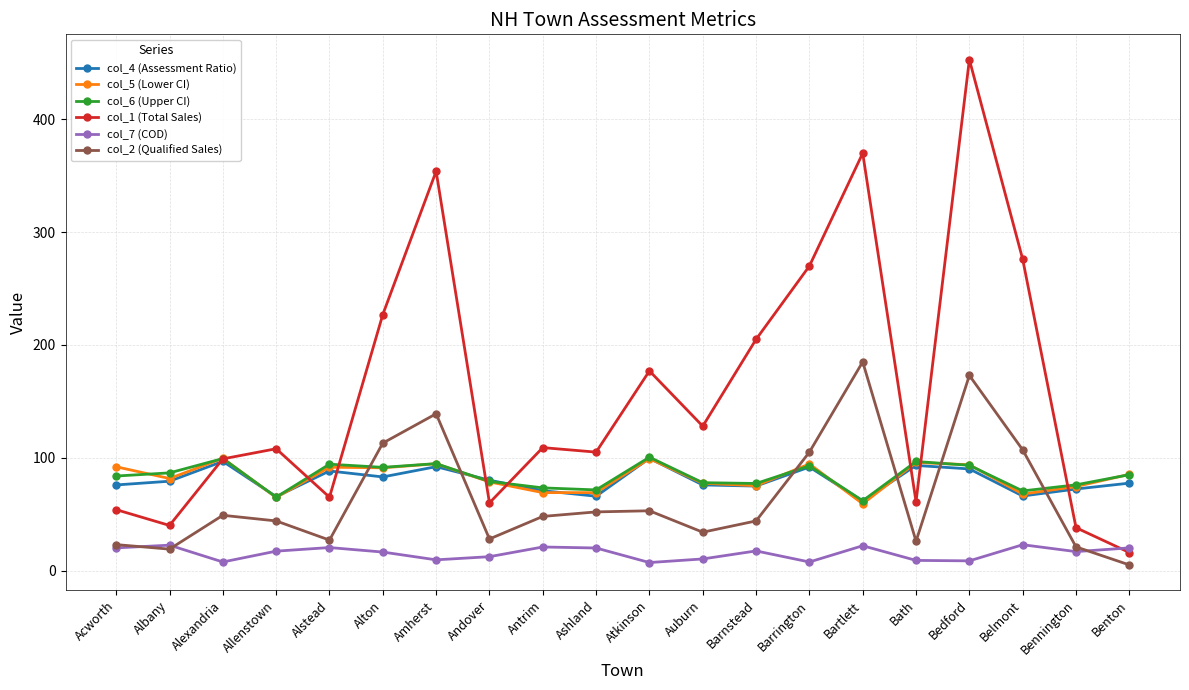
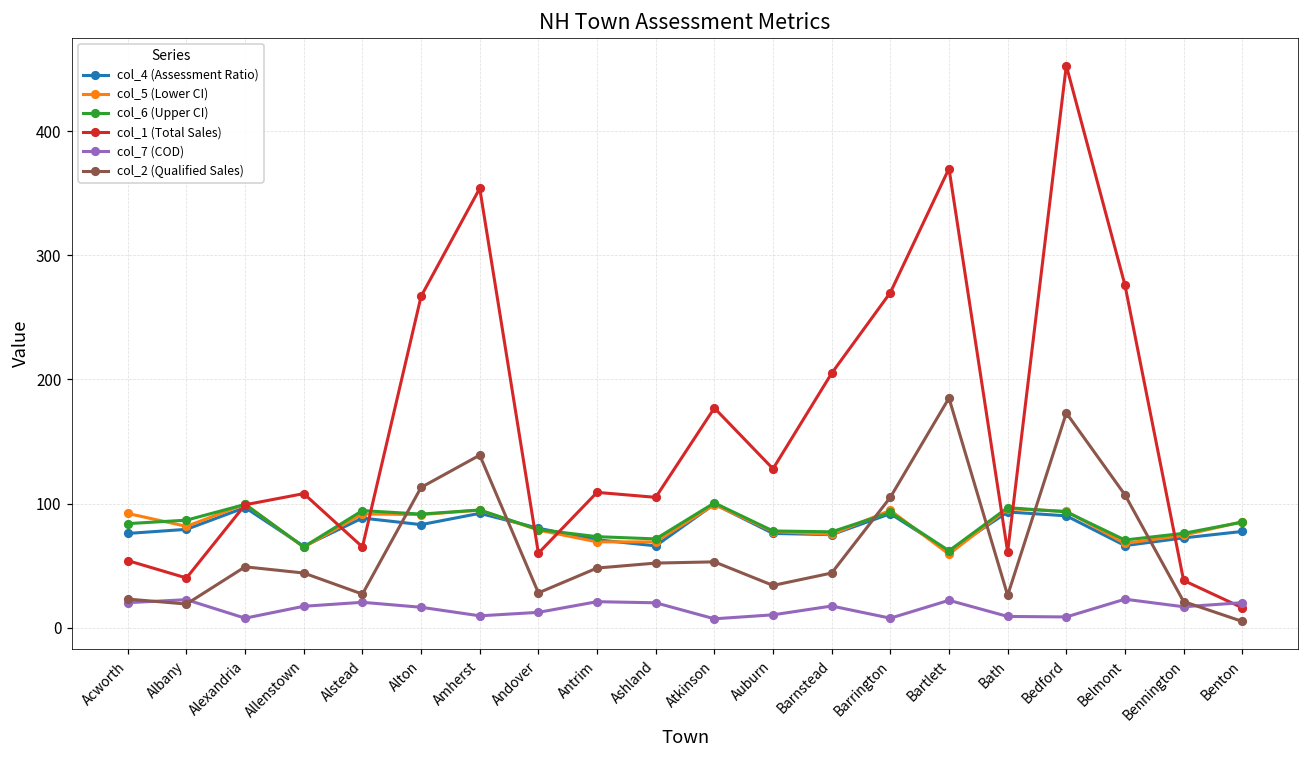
  {
    "col_4 (Assessment Ratio)": {
      "Acworth": 76,
      "Albany": 79,
      "Alstead": 88,
      "Alton": 83,
      "Amherst": 92,
      "Ashland": 66,
      "Bath": 93,
      "Bedford": 90,
      "Benton": 78
    },
    "col_5 (Lower CI)": {
      "Acworth": 92,
      "Albany": 82,
      "Alstead": 92,
      "Ashland": 69,
      "Bartlett": 59
    },
    "col_6 (Upper CI)": {
      "Acworth": 84,
      "Albany": 87,
      "Alstead": 94,
      "Antrim": 73,
      "Ashland": 72,
      "Belmont": 71
    },
    "col_1 (Total Sales)": {
      "Acworth": 54,
      "Albany": 40,
      "Allenstown": 108,
      "Alstead": 65,
-     "Alton": 227,
+     "Alton": 267,
      "Amherst": 354,
      "Andover": 60,
      "Antrim": 109,
      "Ashland": 105,
      "Atkinson": 177,
      "Auburn": 128,
      "Barnstead": 205,
      "Barrington": 270,
      "Bartlett": 370,
      "Bath": 61,
      "Bedford": 453,
      "Belmont": 276,
      "Bennington": 38,
      "Benton": 16
    },
    "col_7 (COD)": {
      "Acworth": 20,
      "Albany": 23,
      "Alexandria": 8,
      "Allenstown": 17,
      "Alstead": 20,
      "Alton": 16,
      "Amherst": 10,
      "Andover": 12,
      "Antrim": 21,
      "Ashland": 20,
      "Atkinson": 7,
      "Auburn": 10,
      "Barnstead": 17,
      "Barrington": 8,
      "Bartlett": 22,
      "Bath": 9,
      "Bedford": 9,
      "Belmont": 23,
      "Bennington": 17,
      "Benton": 20
    },
    "col_2 (Qualified Sales)": {
      "Acworth": 23,
      "Albany": 19,
      "Alexandria": 49,
      "Allenstown": 44,
      "Alstead": 27,
      "Alton": 113,
      "Amherst": 139,
      "Andover": 28,
      "Antrim": 48,
      "Ashland": 52,
      "Atkinson": 53,
      "Auburn": 34,
      "Barnstead": 44,
      "Barrington": 105,
      "Bartlett": 185,
      "Bath": 26,
      "Bedford": 173,
      "Belmont": 107,
      "Bennington": 21,
      "Benton": 5
    }
  }
